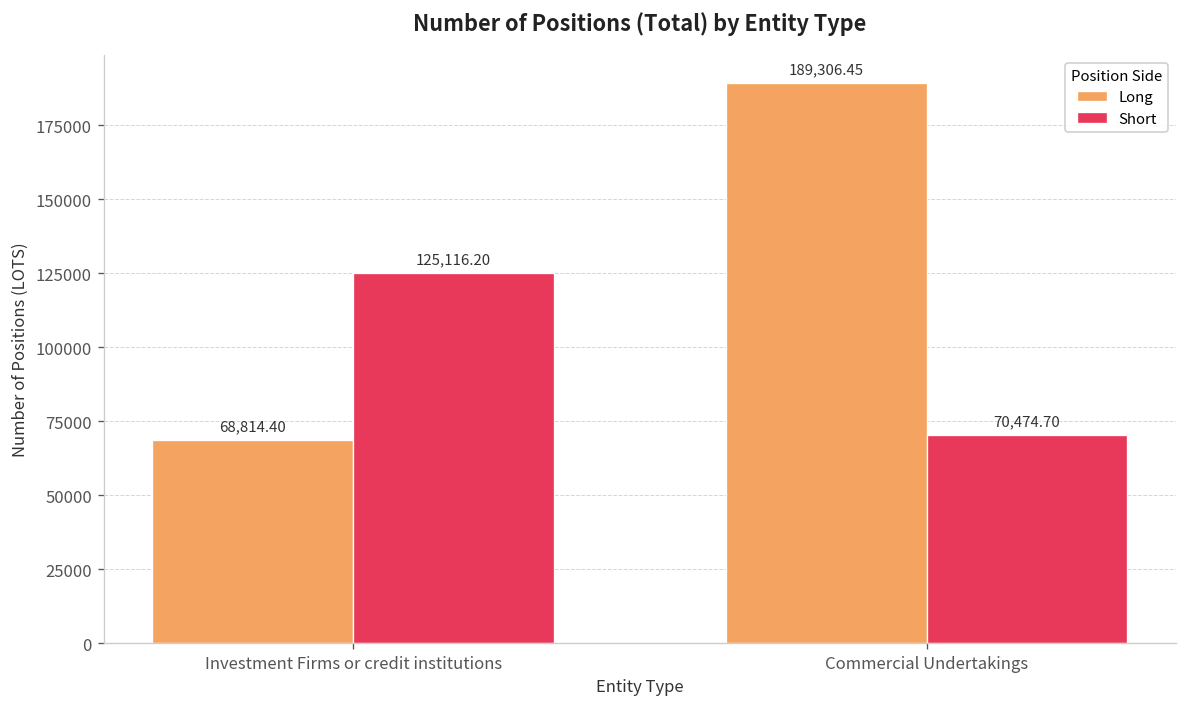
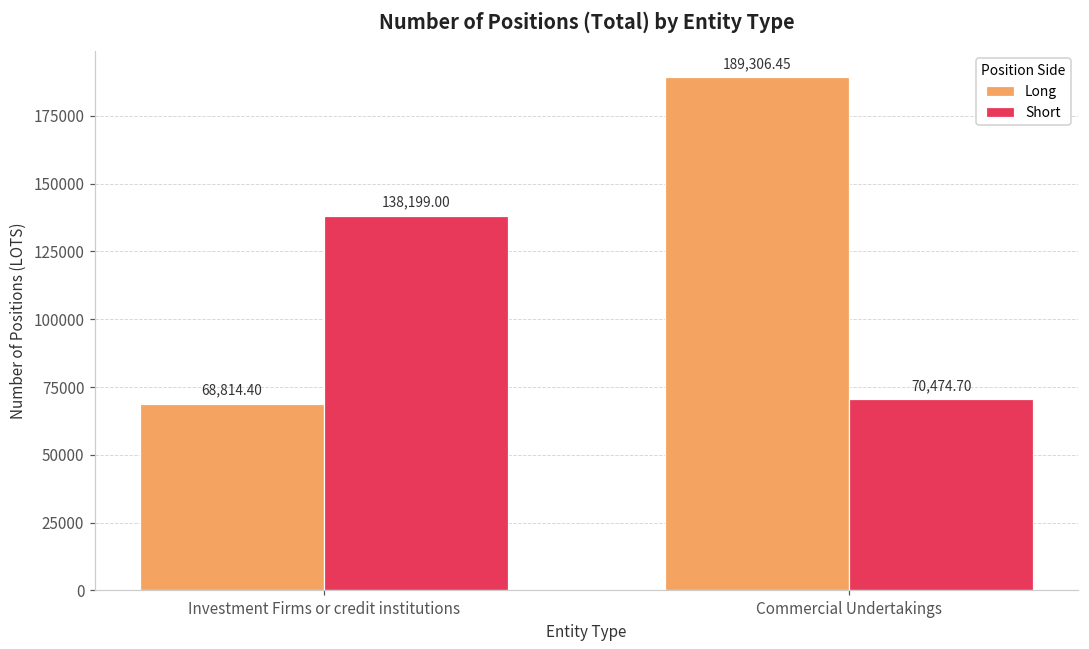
  {
    "Long": {
      "Investment Firms or credit institutions": "68,814.40",
      "Commercial Undertakings": "189,306.45"
    },
    "Short": {
-     "Investment Firms or credit institutions": "125,116.20",
+     "Investment Firms or credit institutions": "138,199.00",
      "Commercial Undertakings": "70,474.70"
    }
  }
